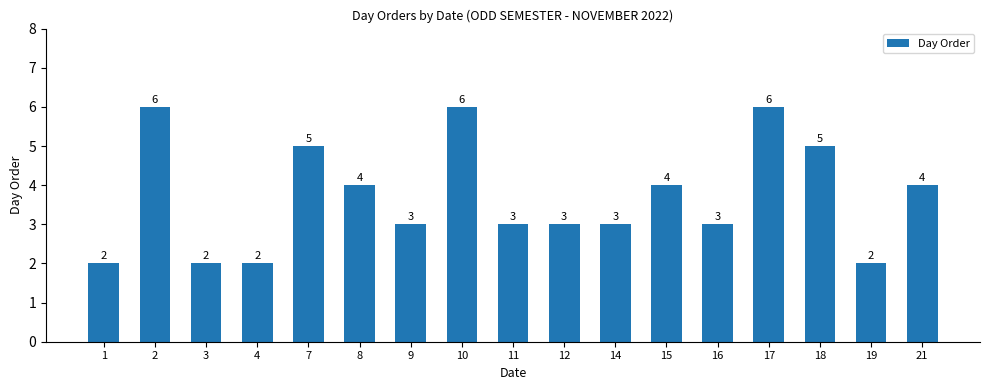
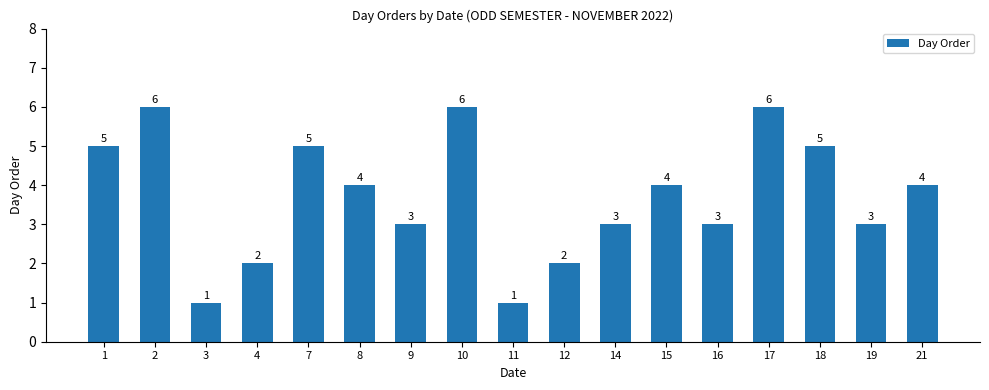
  {
-   "1": 2,
+   "1": 5,
    "2": 6,
-   "3": 2,
+   "3": 1,
    "4": 2,
    "7": 5,
    "8": 4,
    "9": 3,
    "10": 6,
-   "11": 3,
-   "12": 3,
+   "11": 1,
+   "12": 2,
    "14": 3,
    "15": 4,
    "16": 3,
    "17": 6,
    "18": 5,
-   "19": 2,
+   "19": 3,
    "21": 4
  }
